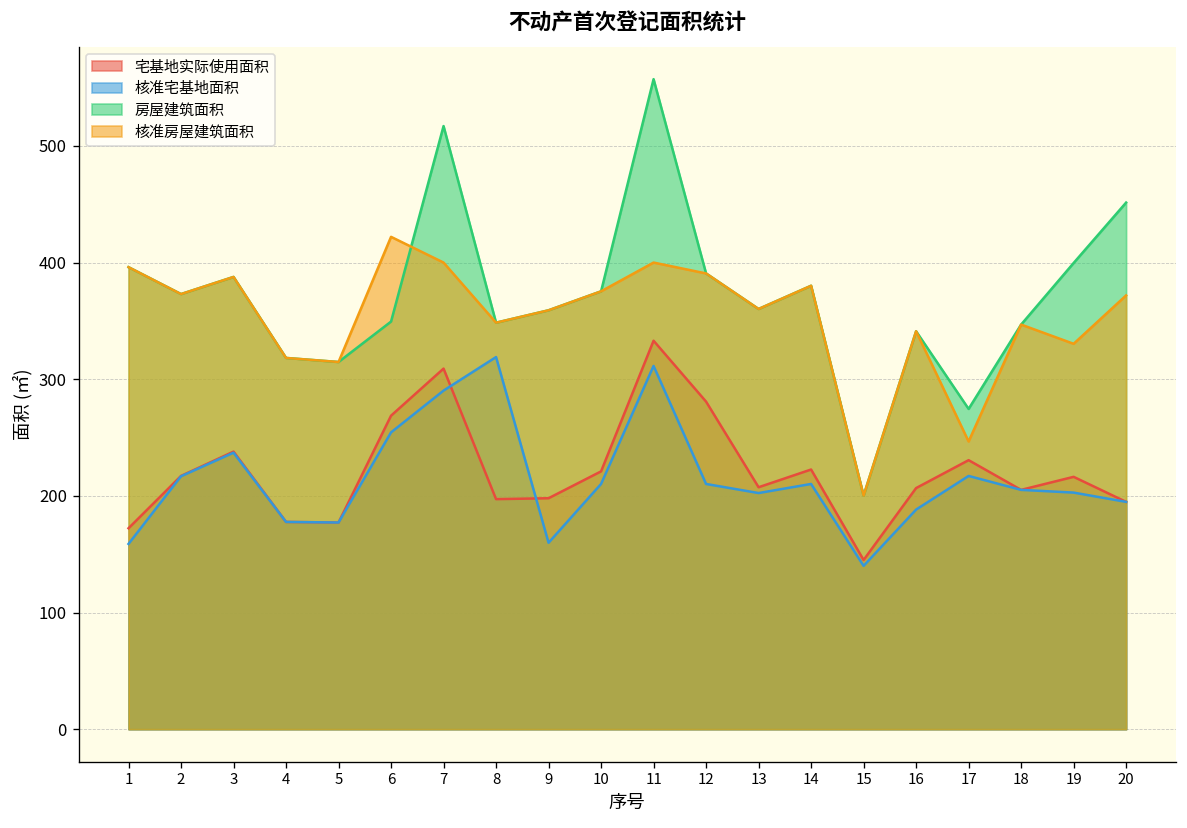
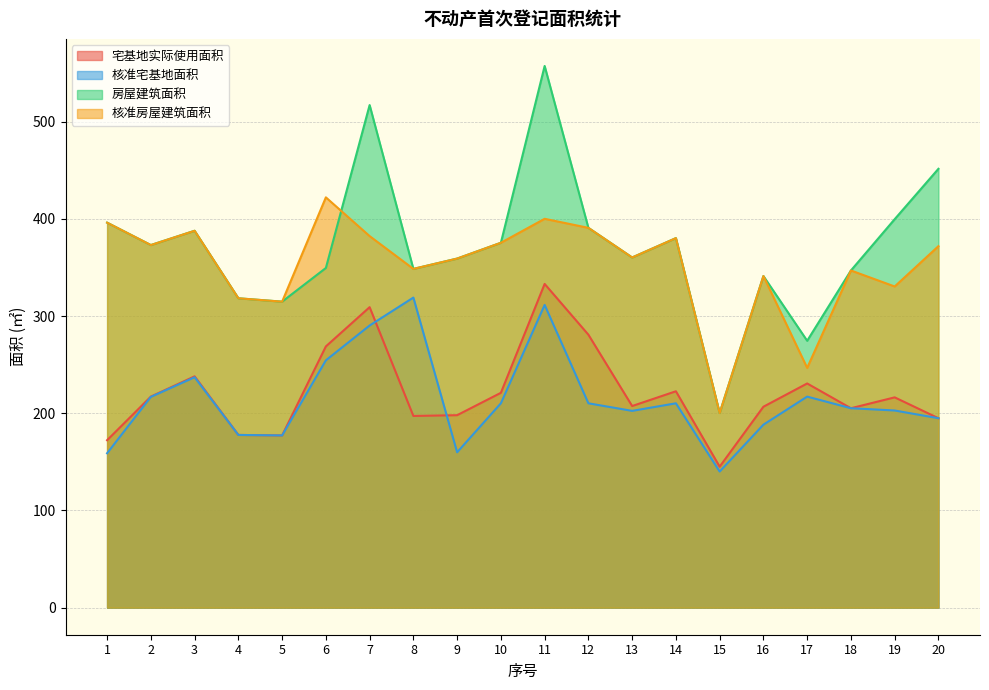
  {
    "宅基地实际使用面积": {
      "1": 170,
      "6": 270,
      "7": 310,
      "8": 200,
      "9": 200,
      "10": 220,
      "11": 330,
      "12": 280,
      "13": 210,
      "14": 220,
      "15": 150,
      "16": 210,
      "17": 230,
      "19": 220
    },
    "核准宅基地面积": {
      "1": 160,
      "6": 250,
      "7": 290,
      "8": 320,
      "9": 160,
      "10": 210,
      "11": 310,
      "12": 210,
      "13": 200,
      "14": 210,
      "15": 140,
      "16": 190,
      "17": 220,
      "19": 200
    },
    "房屋建筑面积": {
      "6": 350,
      "7": 520,
      "11": 560,
      "17": 270,
      "19": 400,
      "20": 450
    },
    "核准房屋建筑面积": {
      "6": 420,
-     "7": 400,
+     "7": 380,
      "11": 400,
      "17": 250,
      "19": 330,
      "20": 370
    }
  }
